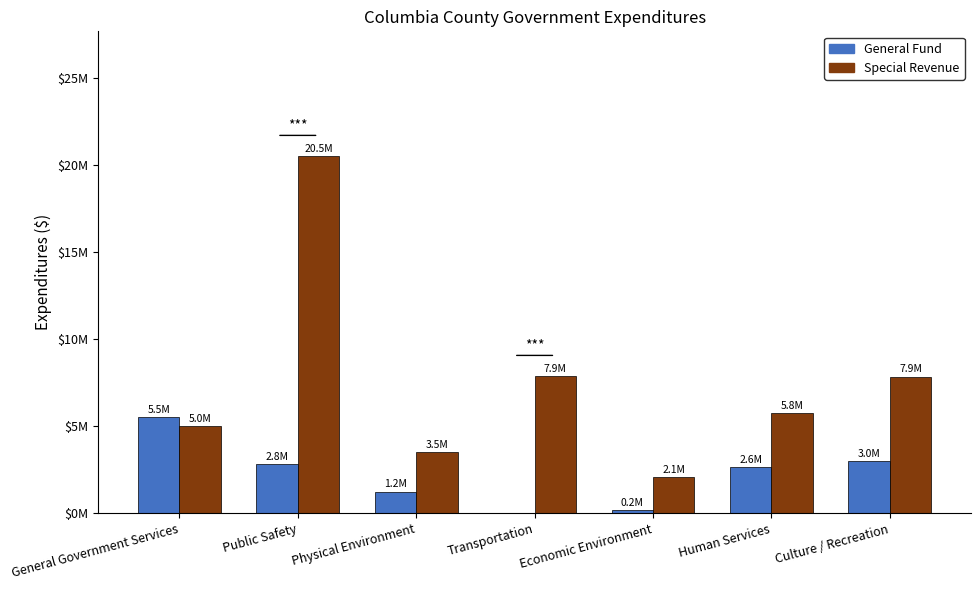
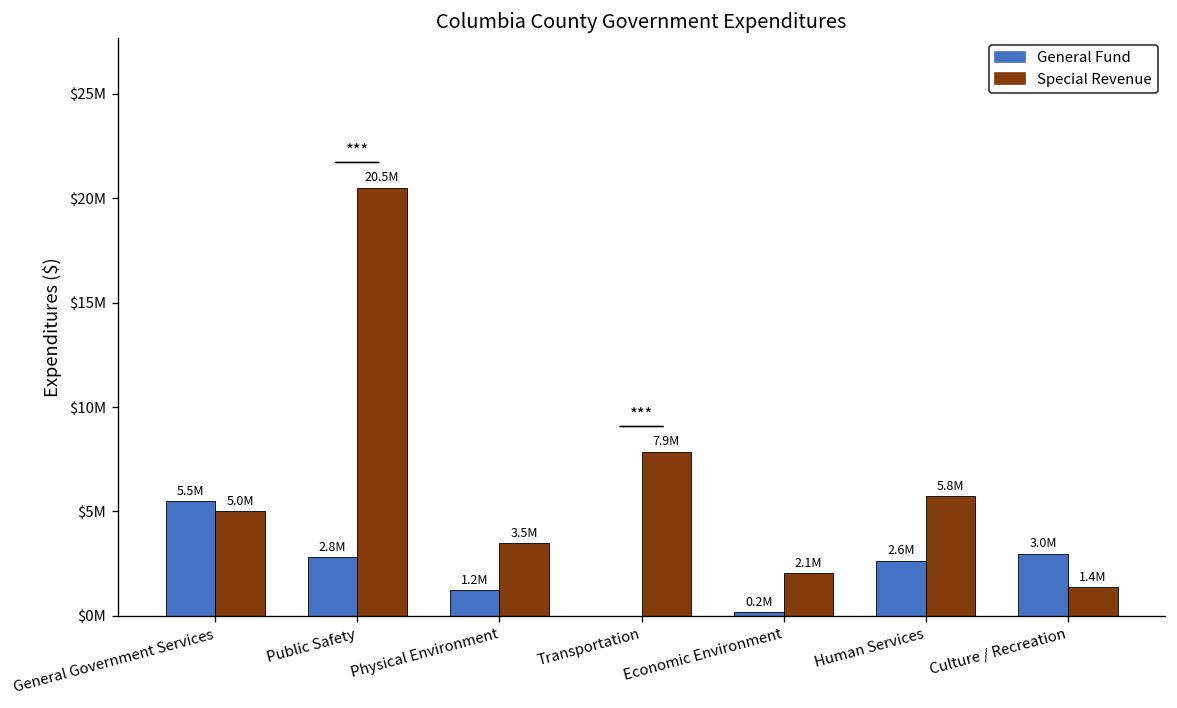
  {
    "General Fund": {
      "General Government Services": "5.5M",
      "Public Safety": "2.8M",
      "Physical Environment": "1.2M",
      "Economic Environment": "0.2M",
      "Human Services": "2.6M",
      "Culture / Recreation": "3.0M"
    },
    "Special Revenue": {
      "General Government Services": "5.0M",
      "Public Safety": "20.5M",
      "Physical Environment": "3.5M",
      "Transportation": "7.9M",
      "Economic Environment": "2.1M",
      "Human Services": "5.8M",
-     "Culture / Recreation": "7.9M"
+     "Culture / Recreation": "1.4M"
    }
  }
